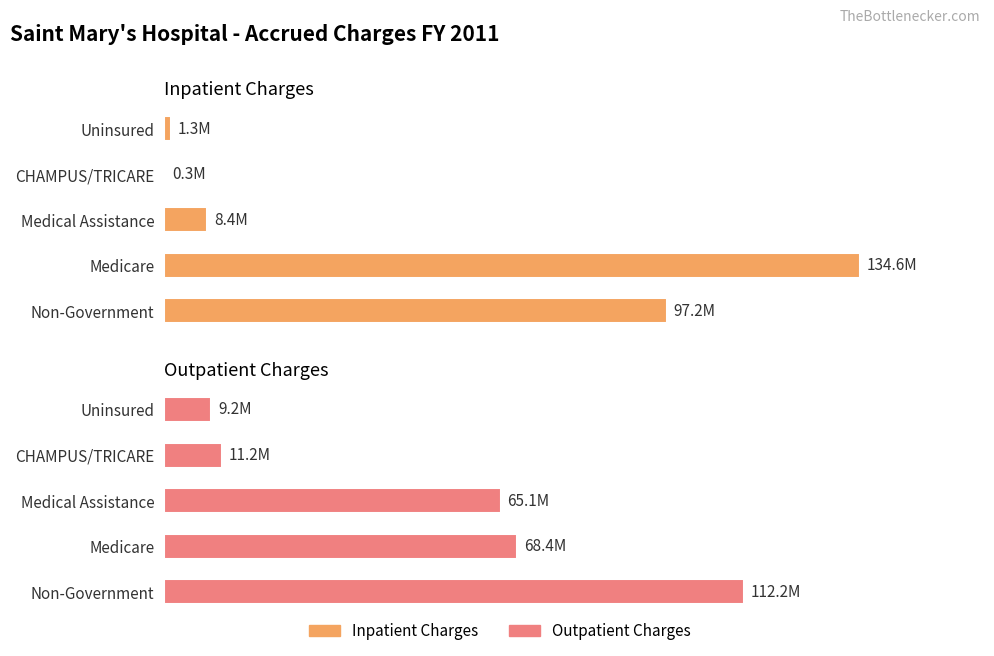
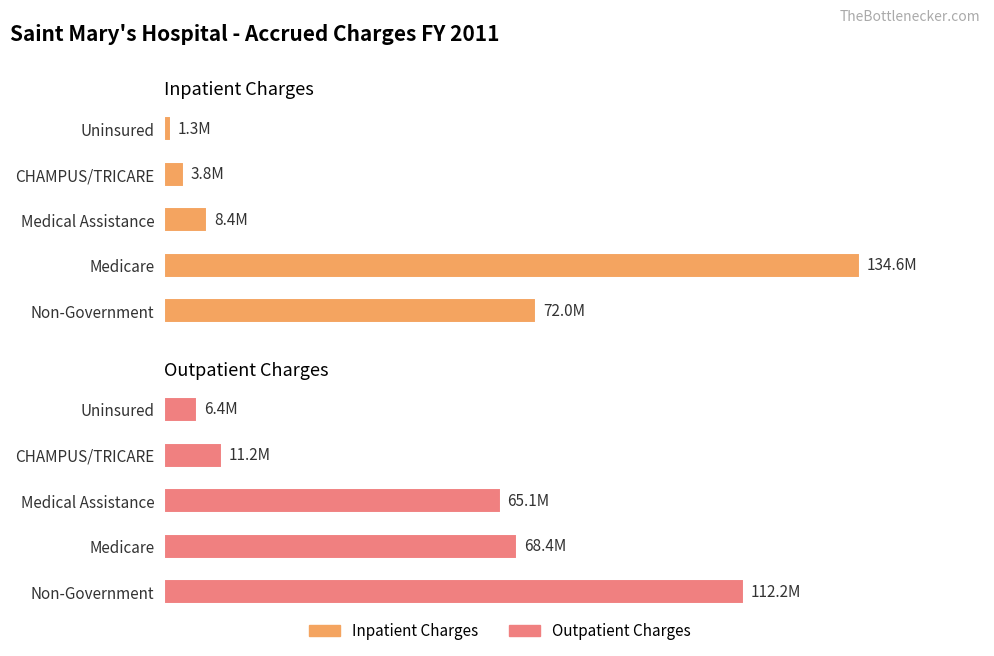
  {
    "Inpatient Charges": {
      "Uninsured": "1.3M",
-     "CHAMPUS/TRICARE": "0.3M",
+     "CHAMPUS/TRICARE": "3.8M",
      "Medical Assistance": "8.4M",
      "Medicare": "134.6M",
-     "Non-Government": "97.2M"
+     "Non-Government": "72.0M"
    },
    "Outpatient Charges": {
-     "Uninsured": "9.2M",
+     "Uninsured": "6.4M",
      "CHAMPUS/TRICARE": "11.2M",
      "Medical Assistance": "65.1M",
      "Medicare": "68.4M",
      "Non-Government": "112.2M"
    }
  }
